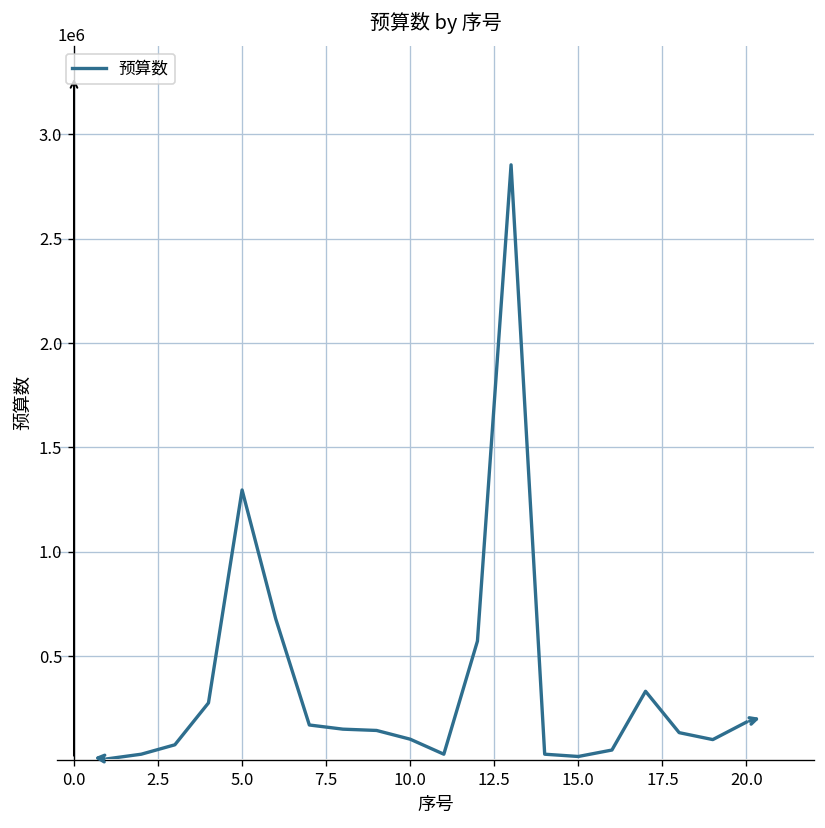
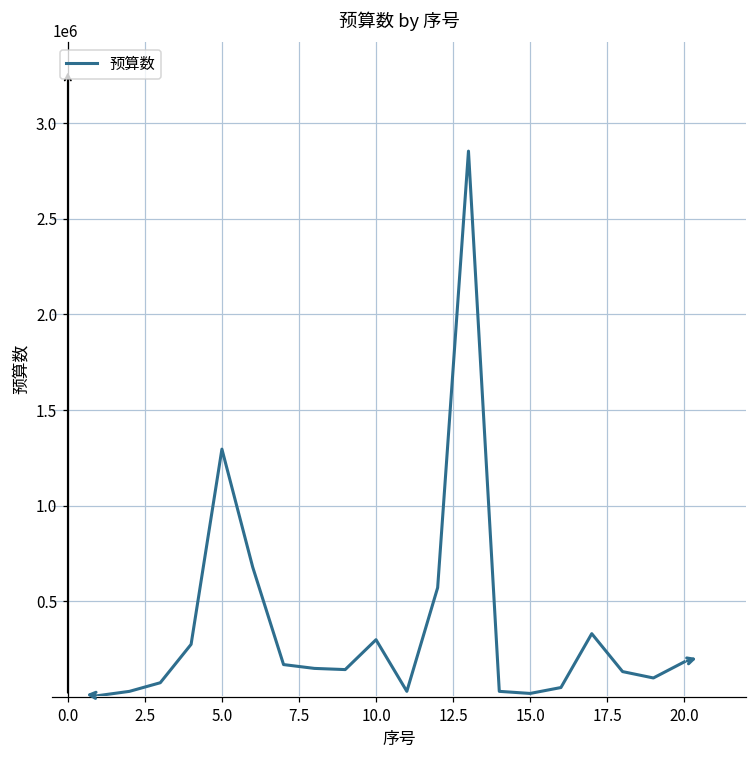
  {
    "5.0": 1300000,
-   "10.0": 100000,
+   "10.0": 300000,
    "15.0": 20000,
    "20.0": 180000
  }
